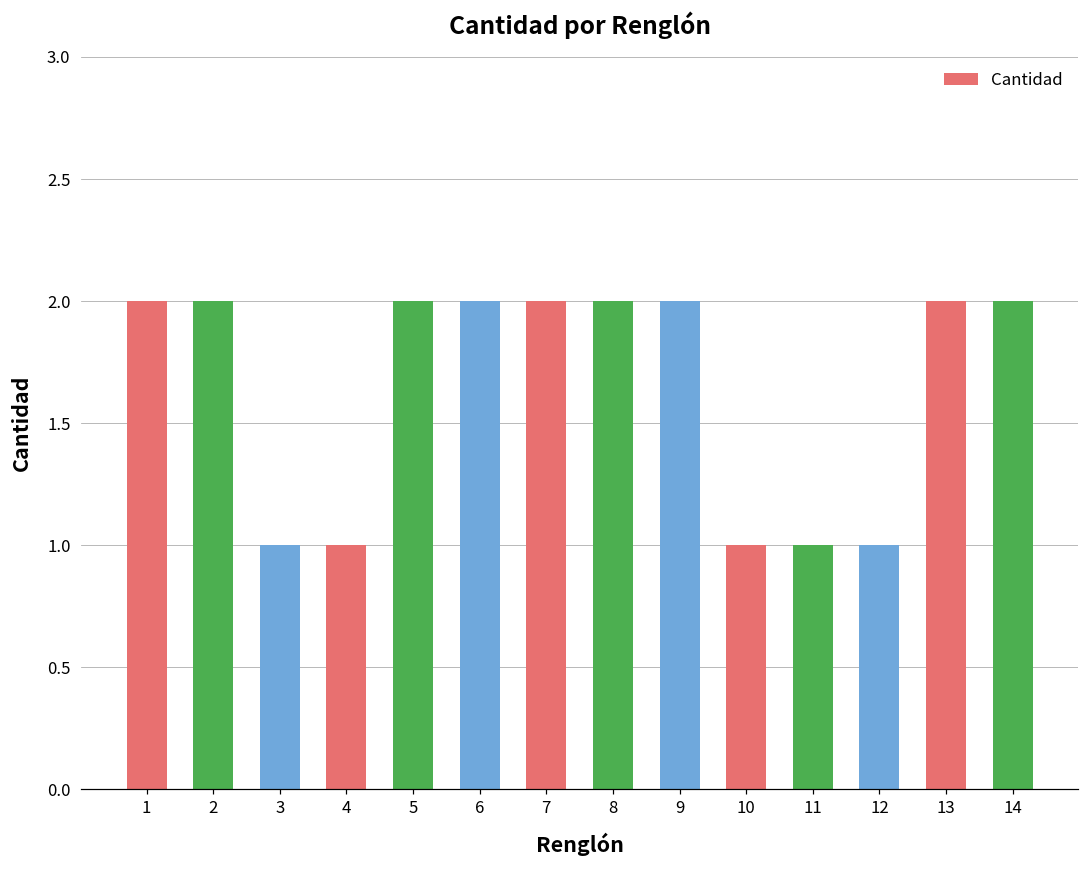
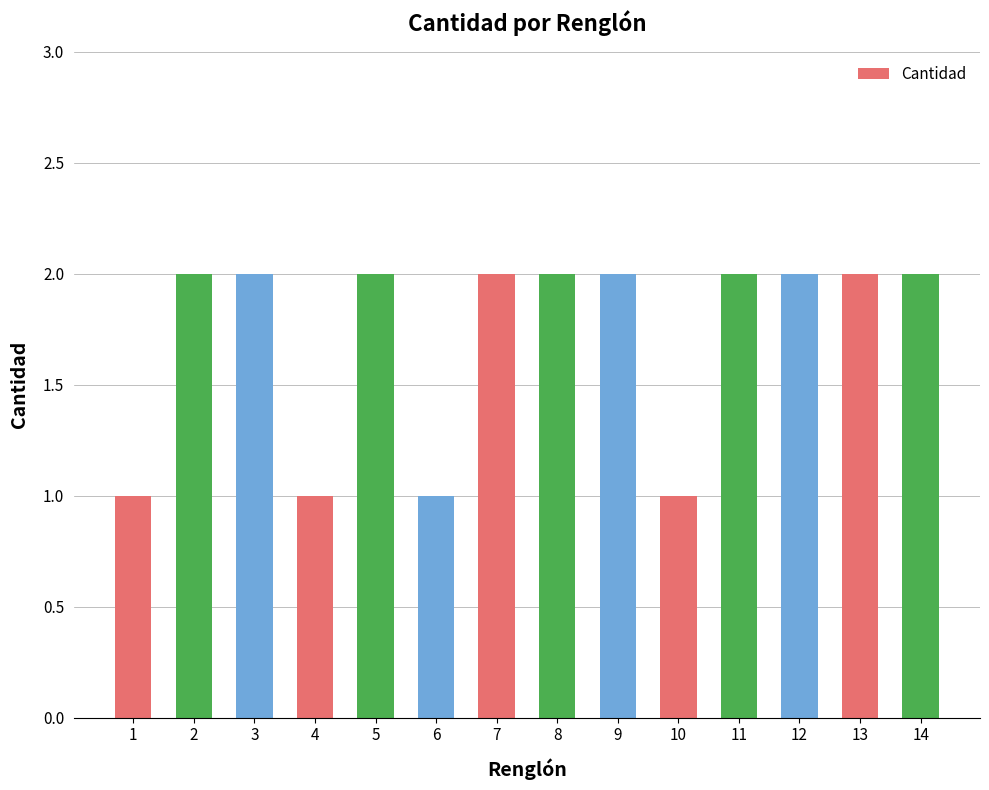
  {
-   "1": 2,
+   "1": 1,
    "2": 2,
-   "3": 1,
+   "3": 2,
    "4": 1,
    "5": 2,
-   "6": 2,
+   "6": 1,
    "7": 2,
    "8": 2,
    "9": 2,
    "10": 1,
-   "11": 1,
-   "12": 1,
+   "11": 2,
+   "12": 2,
    "13": 2,
    "14": 2
  }
